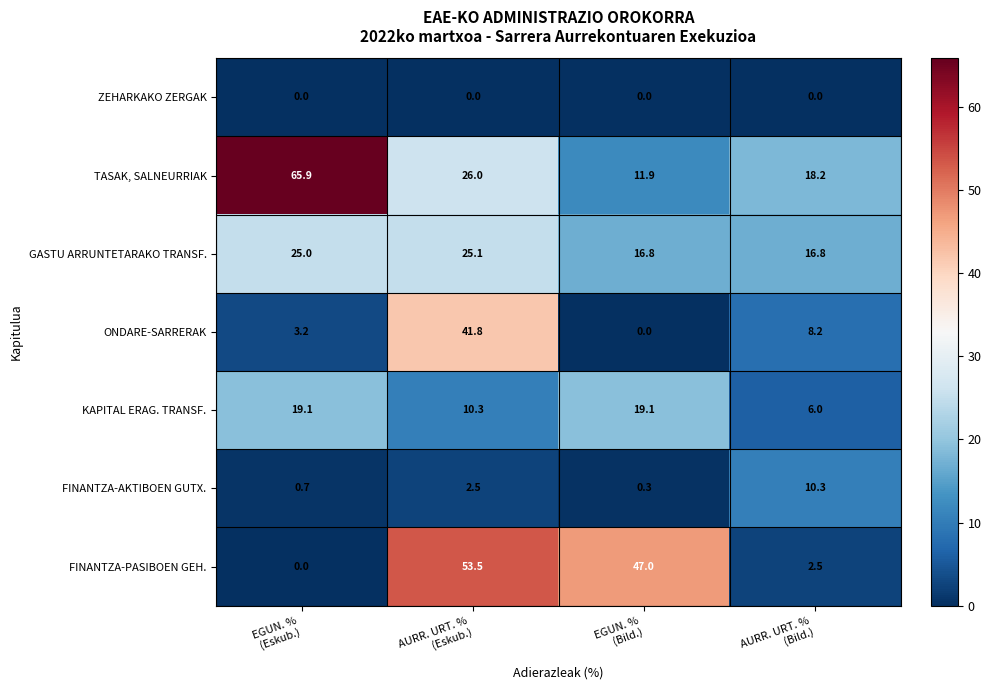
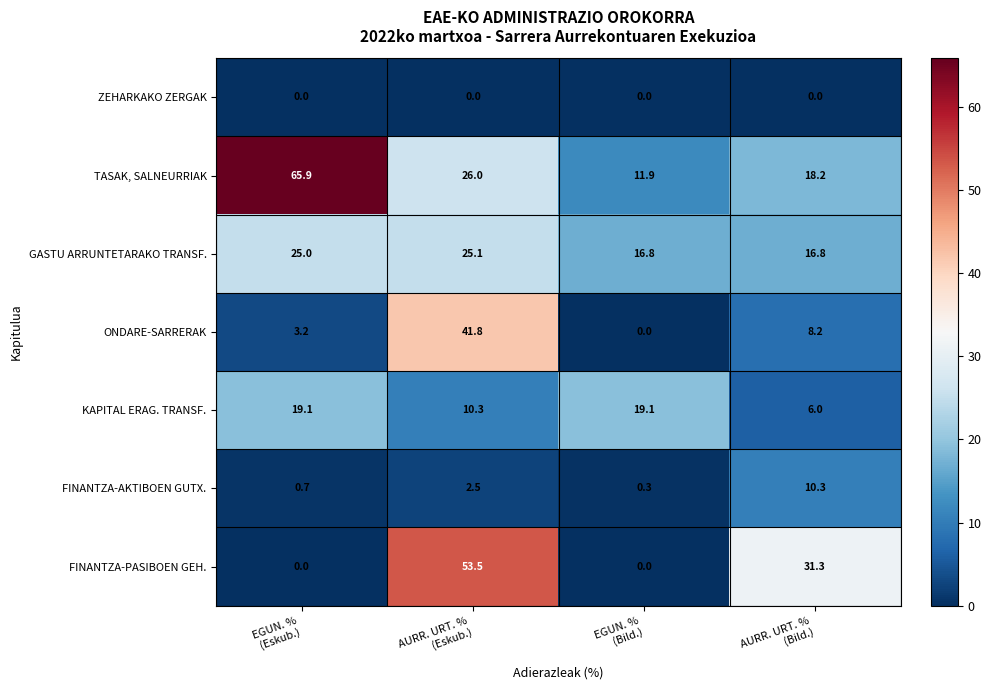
  {
    "ZEHARKAKO ZERGAK": {
      "EGUN. % (Eskub.)": 0.0,
      "AURR. URT. % (Eskub.)": 0.0,
      "EGUN. % (Bild.)": 0.0,
      "AURR. URT. % (Bild.)": 0.0
    },
    "TASAK, SALNEURRIAK": {
      "EGUN. % (Eskub.)": 65.9,
      "AURR. URT. % (Eskub.)": 26.0,
      "EGUN. % (Bild.)": 11.9,
      "AURR. URT. % (Bild.)": 18.2
    },
    "GASTU ARRUNTETARAKO TRANSF.": {
      "EGUN. % (Eskub.)": 25.0,
      "AURR. URT. % (Eskub.)": 25.1,
      "EGUN. % (Bild.)": 16.8,
      "AURR. URT. % (Bild.)": 16.8
    },
    "ONDARE-SARRERAK": {
      "EGUN. % (Eskub.)": 3.2,
      "AURR. URT. % (Eskub.)": 41.8,
      "EGUN. % (Bild.)": 0.0,
      "AURR. URT. % (Bild.)": 8.2
    },
    "KAPITAL ERAG. TRANSF.": {
      "EGUN. % (Eskub.)": 19.1,
      "AURR. URT. % (Eskub.)": 10.3,
      "EGUN. % (Bild.)": 19.1,
      "AURR. URT. % (Bild.)": 6.0
    },
    "FINANTZA-AKTIBOEN GUTX.": {
      "EGUN. % (Eskub.)": 0.7,
      "AURR. URT. % (Eskub.)": 2.5,
      "EGUN. % (Bild.)": 0.3,
      "AURR. URT. % (Bild.)": 10.3
    },
    "FINANTZA-PASIBOEN GEH.": {
      "EGUN. % (Eskub.)": 0.0,
      "AURR. URT. % (Eskub.)": 53.5,
-     "EGUN. % (Bild.)": 47.0,
-     "AURR. URT. % (Bild.)": 2.5
+     "EGUN. % (Bild.)": 0.0,
+     "AURR. URT. % (Bild.)": 31.3
    }
  }
